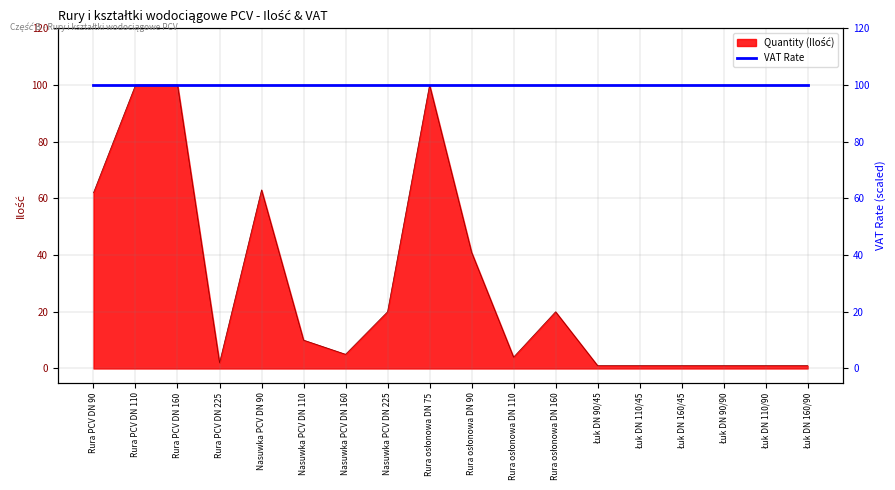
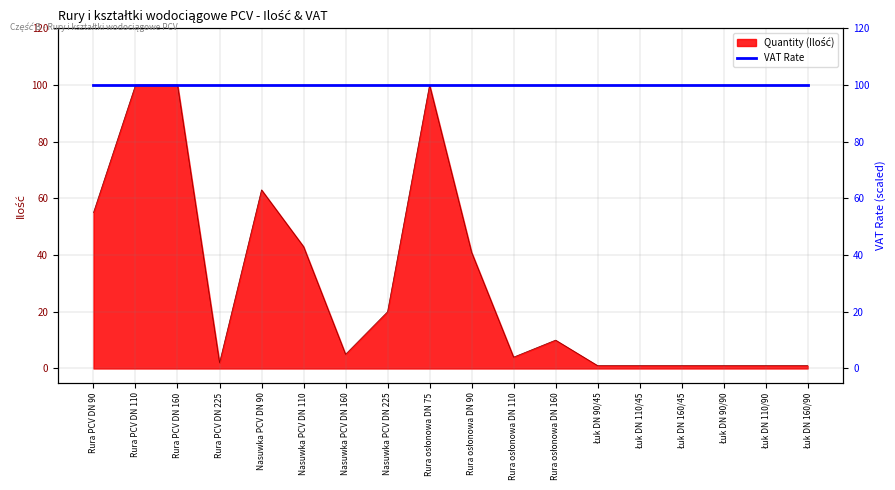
  {
    "Quantity (Ilość)": {
-     "Rura PCV DN 90": 62,
+     "Rura PCV DN 90": 55,
      "Rura PCV DN 110": 100,
      "Rura PCV DN 160": 100,
      "Rura PCV DN 225": 2,
      "Nasuwka PCV DN 90": 63,
-     "Nasuwka PCV DN 110": 10,
+     "Nasuwka PCV DN 110": 43,
      "Nasuwka PCV DN 160": 5,
      "Nasuwka PCV DN 225": 20,
      "Rura osłonowa DN 75": 100,
      "Rura osłonowa DN 90": 41,
      "Rura osłonowa DN 110": 4,
-     "Rura osłonowa DN 160": 20,
+     "Rura osłonowa DN 160": 10,
      "Łuk DN 90/45": 1,
      "Łuk DN 110/45": 1,
      "Łuk DN 160/45": 1,
      "Łuk DN 90/90": 1,
      "Łuk DN 110/90": 1,
      "Łuk DN 160/90": 1
    },
    "VAT Rate": {
      "Rura PCV DN 90": 100,
      "Rura PCV DN 110": 100,
      "Rura PCV DN 160": 100,
      "Rura PCV DN 225": 100,
      "Nasuwka PCV DN 90": 100,
      "Nasuwka PCV DN 110": 100,
      "Nasuwka PCV DN 160": 100,
      "Nasuwka PCV DN 225": 100,
      "Rura osłonowa DN 75": 100,
      "Rura osłonowa DN 90": 100,
      "Rura osłonowa DN 110": 100,
      "Rura osłonowa DN 160": 100,
      "Łuk DN 90/45": 100,
      "Łuk DN 110/45": 100,
      "Łuk DN 160/45": 100,
      "Łuk DN 90/90": 100,
      "Łuk DN 110/90": 100,
      "Łuk DN 160/90": 100
    }
  }
